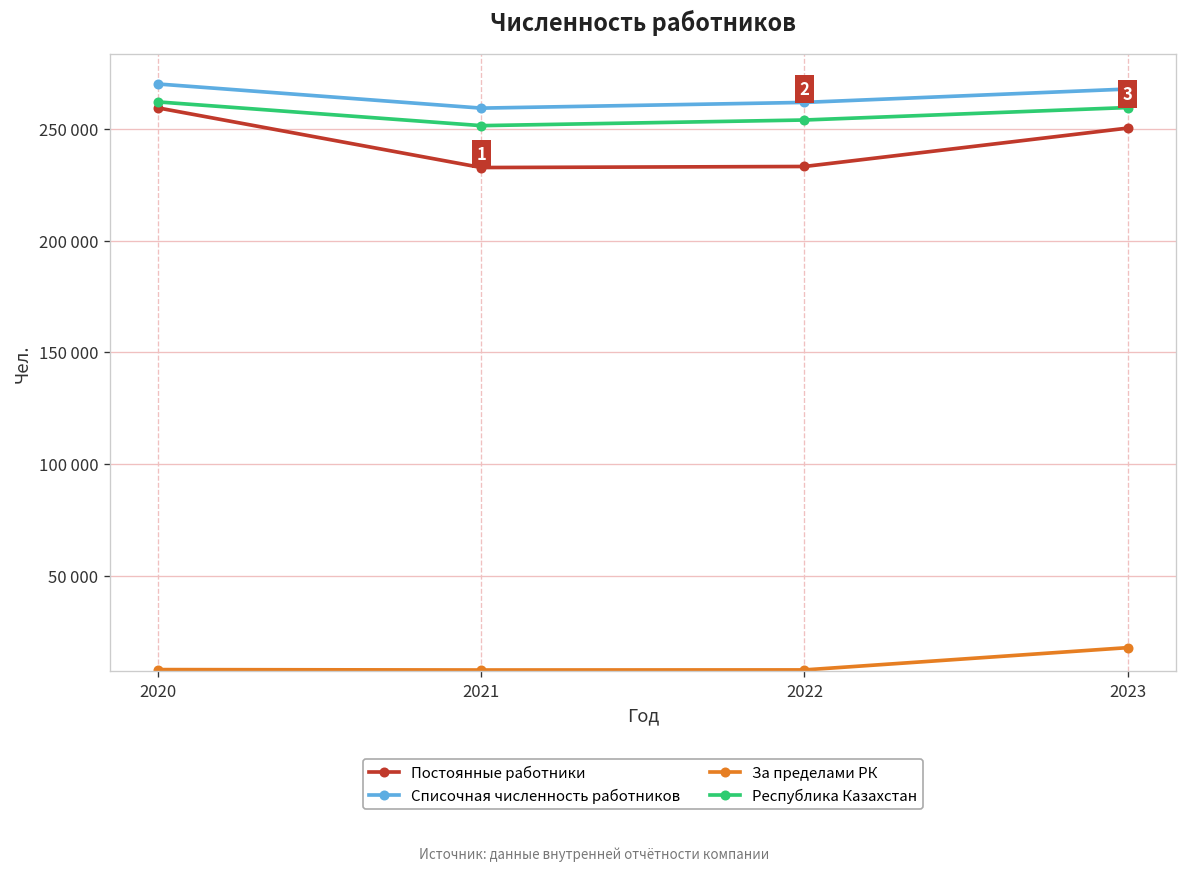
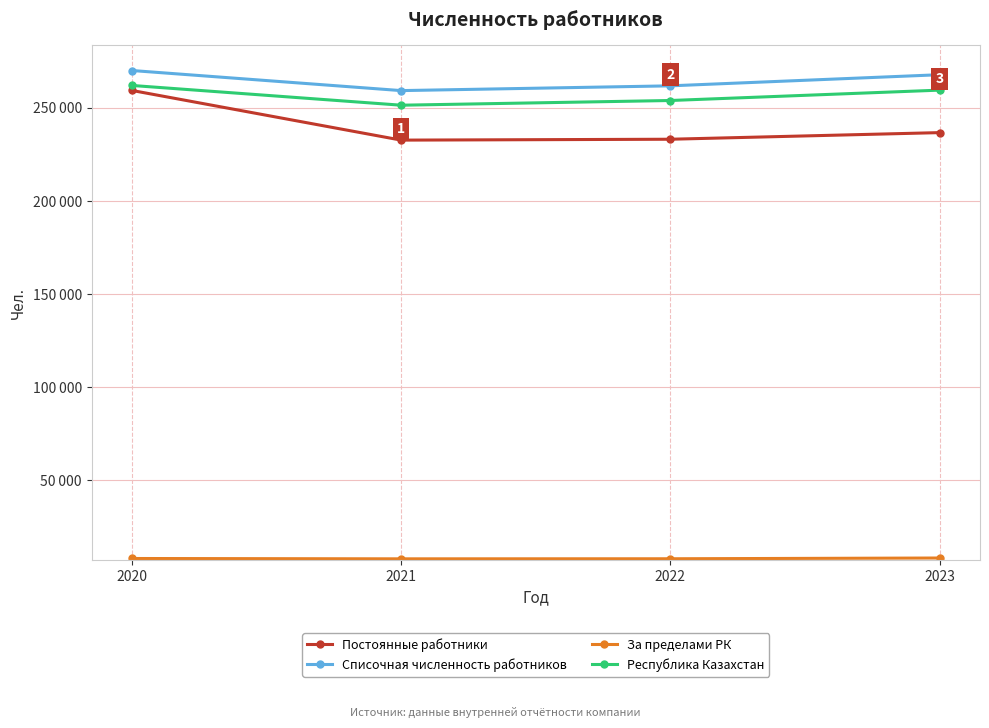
  {
    "Постоянные работники": {
      "2020": 259000,
      "2022": 233000,
-     "2023": 250000
+     "2023": 237000
    },
    "Списочная численность работников": {
      "2020": 270000,
      "2021": 259000
    },
    "За пределами РК": {
      "2020": 8000,
      "2021": 8000,
      "2022": 8000,
-     "2023": 18000
+     "2023": 8000
    },
    "Республика Казахстан": {
      "2020": 262000,
      "2021": 251000,
      "2022": 254000
    }
  }
